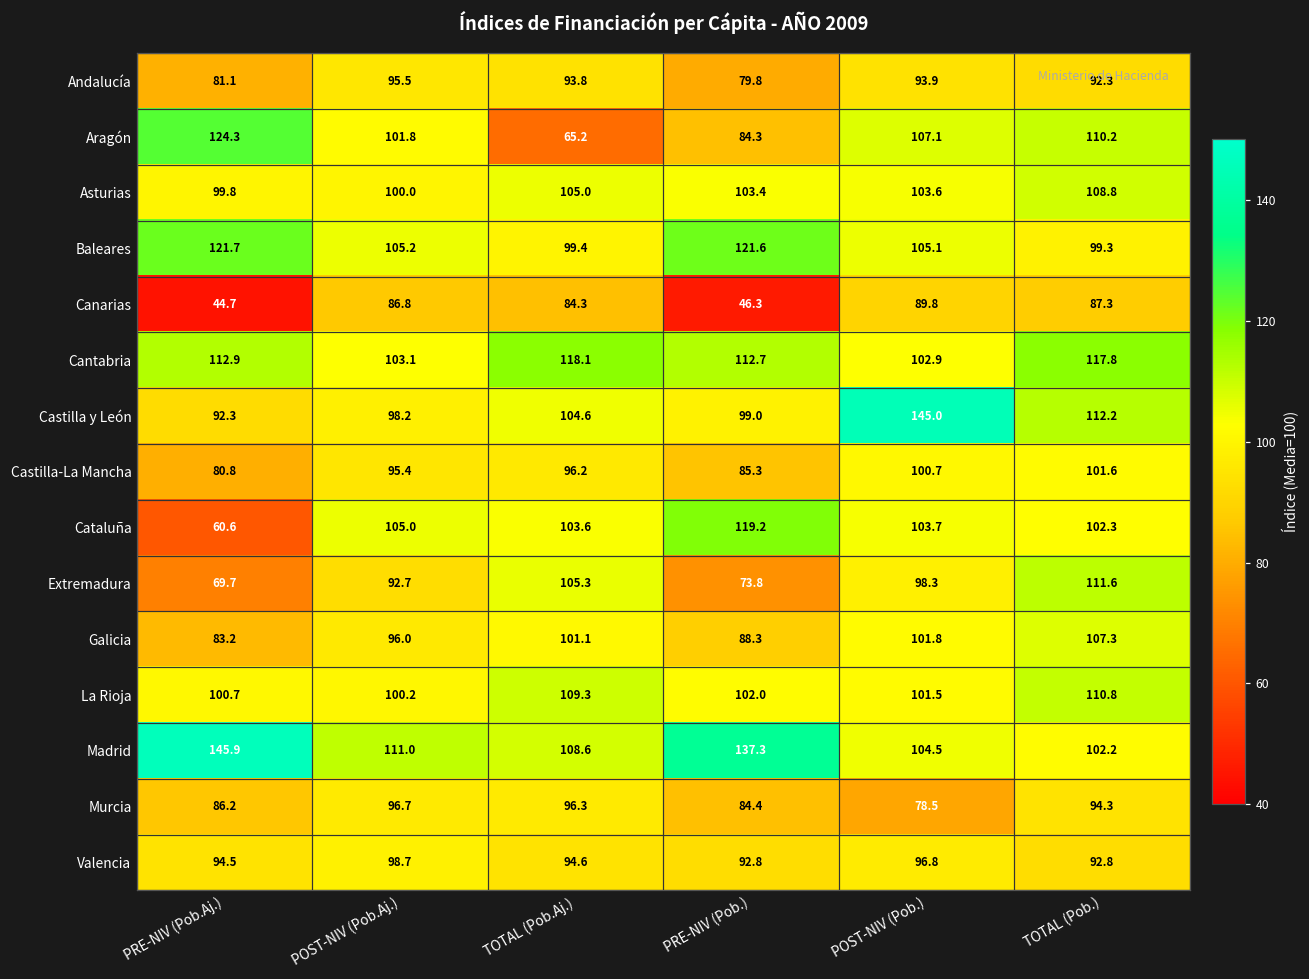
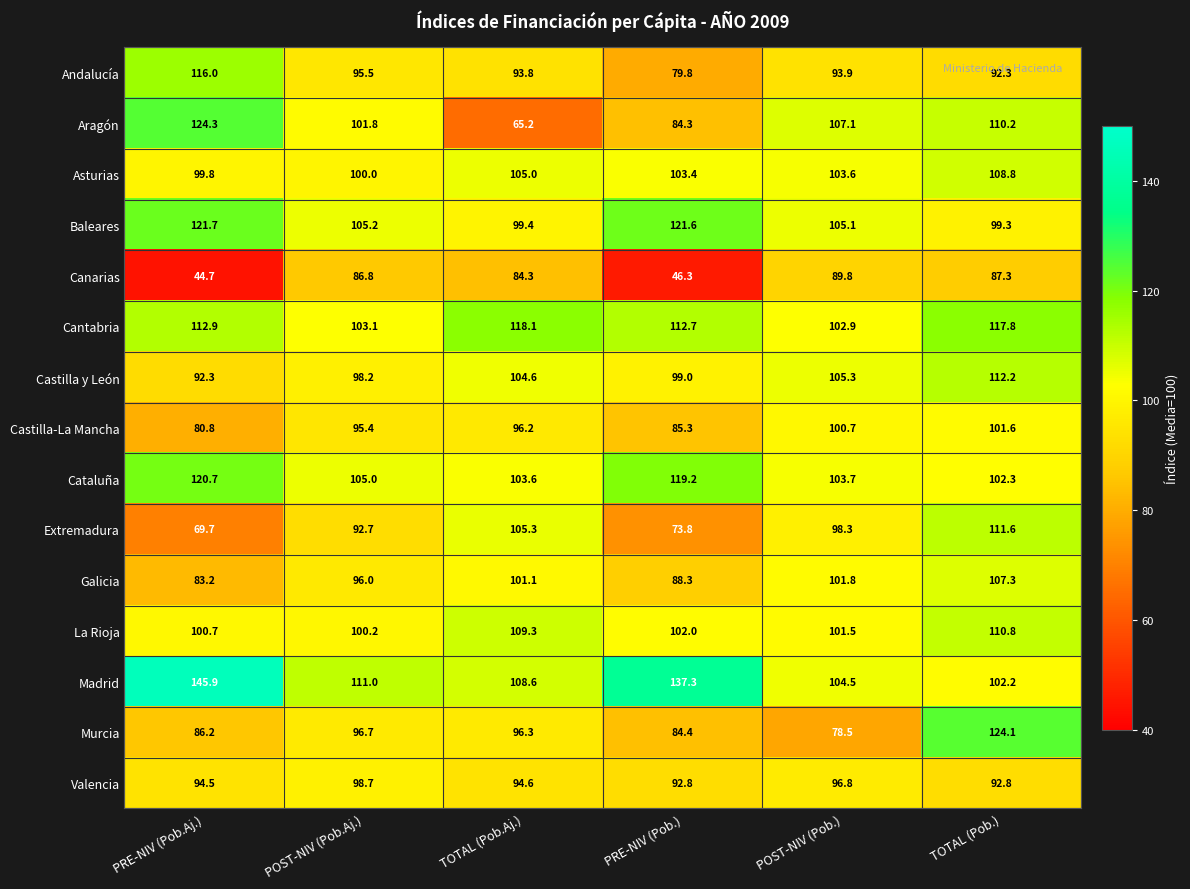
  {
    "Andalucía": {
-     "PRE-NIV (Pob.Aj.)": 81.1,
+     "PRE-NIV (Pob.Aj.)": 116.0,
      "POST-NIV (Pob.Aj.)": 95.5,
      "TOTAL (Pob.Aj.)": 93.8,
      "PRE-NIV (Pob.)": 79.8,
      "POST-NIV (Pob.)": 93.9
    },
    "Aragón": {
      "PRE-NIV (Pob.Aj.)": 124.3,
      "POST-NIV (Pob.Aj.)": 101.8,
      "TOTAL (Pob.Aj.)": 65.2,
      "PRE-NIV (Pob.)": 84.3,
      "POST-NIV (Pob.)": 107.1,
      "TOTAL (Pob.)": 110.2
    },
    "Asturias": {
      "PRE-NIV (Pob.Aj.)": 99.8,
      "POST-NIV (Pob.Aj.)": 100.0,
      "TOTAL (Pob.Aj.)": 105.0,
      "PRE-NIV (Pob.)": 103.4,
      "POST-NIV (Pob.)": 103.6,
      "TOTAL (Pob.)": 108.8
    },
    "Baleares": {
      "PRE-NIV (Pob.Aj.)": 121.7,
      "POST-NIV (Pob.Aj.)": 105.2,
      "TOTAL (Pob.Aj.)": 99.4,
      "PRE-NIV (Pob.)": 121.6,
      "POST-NIV (Pob.)": 105.1,
      "TOTAL (Pob.)": 99.3
    },
    "Canarias": {
      "PRE-NIV (Pob.Aj.)": 44.7,
      "POST-NIV (Pob.Aj.)": 86.8,
      "TOTAL (Pob.Aj.)": 84.3,
      "PRE-NIV (Pob.)": 46.3,
      "POST-NIV (Pob.)": 89.8,
      "TOTAL (Pob.)": 87.3
    },
    "Cantabria": {
      "PRE-NIV (Pob.Aj.)": 112.9,
      "POST-NIV (Pob.Aj.)": 103.1,
      "TOTAL (Pob.Aj.)": 118.1,
      "PRE-NIV (Pob.)": 112.7,
      "POST-NIV (Pob.)": 102.9,
      "TOTAL (Pob.)": 117.8
    },
    "Castilla y León": {
      "PRE-NIV (Pob.Aj.)": 92.3,
      "POST-NIV (Pob.Aj.)": 98.2,
      "TOTAL (Pob.Aj.)": 104.6,
      "PRE-NIV (Pob.)": 99.0,
-     "POST-NIV (Pob.)": 145.0,
+     "POST-NIV (Pob.)": 105.3,
      "TOTAL (Pob.)": 112.2
    },
    "Castilla-La Mancha": {
      "PRE-NIV (Pob.Aj.)": 80.8,
      "POST-NIV (Pob.Aj.)": 95.4,
      "TOTAL (Pob.Aj.)": 96.2,
      "PRE-NIV (Pob.)": 85.3,
      "POST-NIV (Pob.)": 100.7,
      "TOTAL (Pob.)": 101.6
    },
    "Cataluña": {
-     "PRE-NIV (Pob.Aj.)": 60.6,
+     "PRE-NIV (Pob.Aj.)": 120.7,
      "POST-NIV (Pob.Aj.)": 105.0,
      "TOTAL (Pob.Aj.)": 103.6,
      "PRE-NIV (Pob.)": 119.2,
      "POST-NIV (Pob.)": 103.7,
      "TOTAL (Pob.)": 102.3
    },
    "Extremadura": {
      "PRE-NIV (Pob.Aj.)": 69.7,
      "POST-NIV (Pob.Aj.)": 92.7,
      "TOTAL (Pob.Aj.)": 105.3,
      "PRE-NIV (Pob.)": 73.8,
      "POST-NIV (Pob.)": 98.3,
      "TOTAL (Pob.)": 111.6
    },
    "Galicia": {
      "PRE-NIV (Pob.Aj.)": 83.2,
      "POST-NIV (Pob.Aj.)": 96.0,
      "TOTAL (Pob.Aj.)": 101.1,
      "PRE-NIV (Pob.)": 88.3,
      "POST-NIV (Pob.)": 101.8,
      "TOTAL (Pob.)": 107.3
    },
    "La Rioja": {
      "PRE-NIV (Pob.Aj.)": 100.7,
      "POST-NIV (Pob.Aj.)": 100.2,
      "TOTAL (Pob.Aj.)": 109.3,
      "PRE-NIV (Pob.)": 102.0,
      "POST-NIV (Pob.)": 101.5,
      "TOTAL (Pob.)": 110.8
    },
    "Madrid": {
      "PRE-NIV (Pob.Aj.)": 145.9,
      "POST-NIV (Pob.Aj.)": 111.0,
      "TOTAL (Pob.Aj.)": 108.6,
      "PRE-NIV (Pob.)": 137.3,
      "POST-NIV (Pob.)": 104.5,
      "TOTAL (Pob.)": 102.2
    },
    "Murcia": {
      "PRE-NIV (Pob.Aj.)": 86.2,
      "POST-NIV (Pob.Aj.)": 96.7,
      "TOTAL (Pob.Aj.)": 96.3,
      "PRE-NIV (Pob.)": 84.4,
      "POST-NIV (Pob.)": 78.5,
-     "TOTAL (Pob.)": 94.3
+     "TOTAL (Pob.)": 124.1
    },
    "Valencia": {
      "PRE-NIV (Pob.Aj.)": 94.5,
      "POST-NIV (Pob.Aj.)": 98.7,
      "TOTAL (Pob.Aj.)": 94.6,
      "PRE-NIV (Pob.)": 92.8,
      "POST-NIV (Pob.)": 96.8,
      "TOTAL (Pob.)": 92.8
    }
  }
